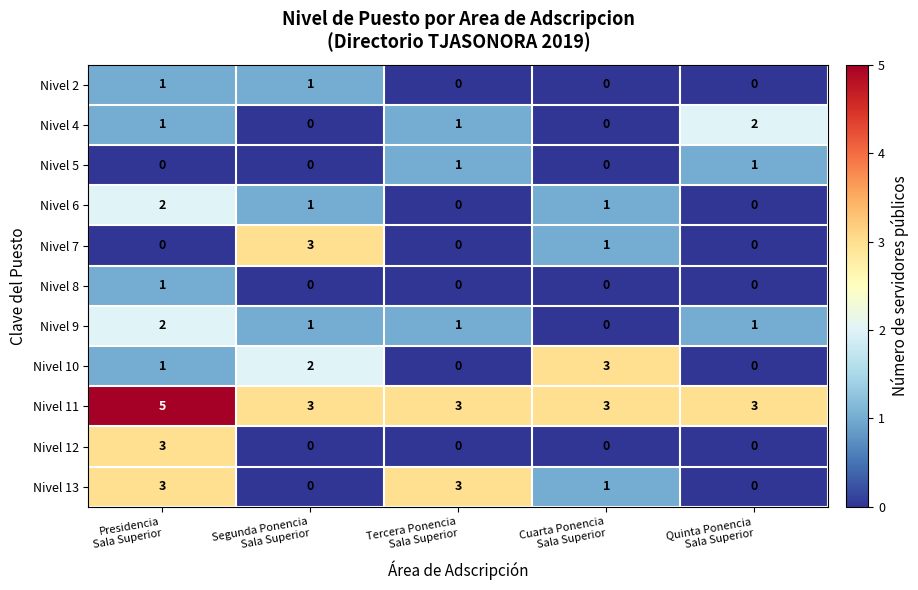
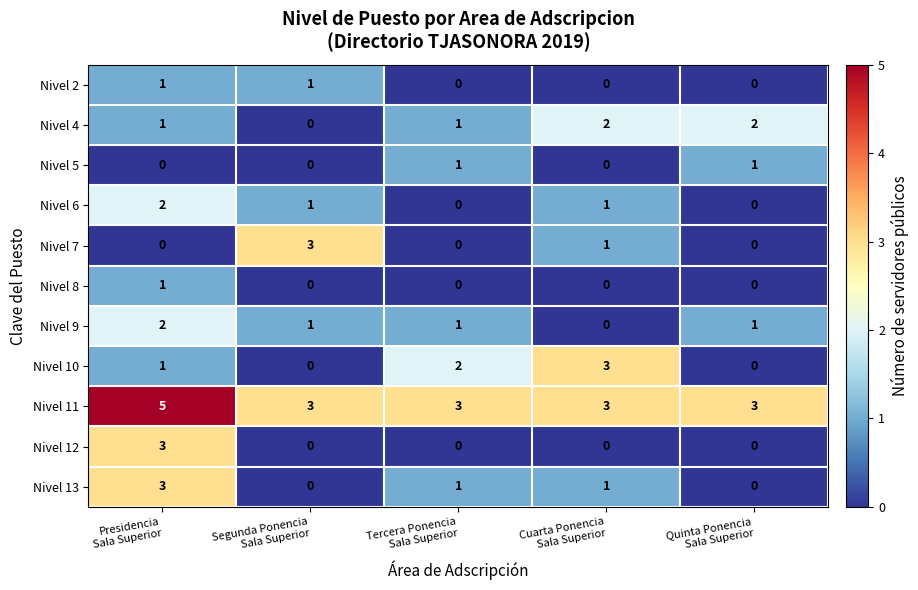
  {
    "Nivel 2": {
      "Presidencia Sala Superior": 1,
      "Segunda Ponencia Sala Superior": 1,
      "Tercera Ponencia Sala Superior": 0,
      "Cuarta Ponencia Sala Superior": 0,
      "Quinta Ponencia Sala Superior": 0
    },
    "Nivel 4": {
      "Presidencia Sala Superior": 1,
      "Segunda Ponencia Sala Superior": 0,
      "Tercera Ponencia Sala Superior": 1,
-     "Cuarta Ponencia Sala Superior": 0,
+     "Cuarta Ponencia Sala Superior": 2,
      "Quinta Ponencia Sala Superior": 2
    },
    "Nivel 5": {
      "Presidencia Sala Superior": 0,
      "Segunda Ponencia Sala Superior": 0,
      "Tercera Ponencia Sala Superior": 1,
      "Cuarta Ponencia Sala Superior": 0,
      "Quinta Ponencia Sala Superior": 1
    },
    "Nivel 6": {
      "Presidencia Sala Superior": 2,
      "Segunda Ponencia Sala Superior": 1,
      "Tercera Ponencia Sala Superior": 0,
      "Cuarta Ponencia Sala Superior": 1,
      "Quinta Ponencia Sala Superior": 0
    },
    "Nivel 7": {
      "Presidencia Sala Superior": 0,
      "Segunda Ponencia Sala Superior": 3,
      "Tercera Ponencia Sala Superior": 0,
      "Cuarta Ponencia Sala Superior": 1,
      "Quinta Ponencia Sala Superior": 0
    },
    "Nivel 8": {
      "Presidencia Sala Superior": 1,
      "Segunda Ponencia Sala Superior": 0,
      "Tercera Ponencia Sala Superior": 0,
      "Cuarta Ponencia Sala Superior": 0,
      "Quinta Ponencia Sala Superior": 0
    },
    "Nivel 9": {
      "Presidencia Sala Superior": 2,
      "Segunda Ponencia Sala Superior": 1,
      "Tercera Ponencia Sala Superior": 1,
      "Cuarta Ponencia Sala Superior": 0,
      "Quinta Ponencia Sala Superior": 1
    },
    "Nivel 10": {
      "Presidencia Sala Superior": 1,
-     "Segunda Ponencia Sala Superior": 2,
-     "Tercera Ponencia Sala Superior": 0,
+     "Segunda Ponencia Sala Superior": 0,
+     "Tercera Ponencia Sala Superior": 2,
      "Cuarta Ponencia Sala Superior": 3,
      "Quinta Ponencia Sala Superior": 0
    },
    "Nivel 11": {
      "Presidencia Sala Superior": 5,
      "Segunda Ponencia Sala Superior": 3,
      "Tercera Ponencia Sala Superior": 3,
      "Cuarta Ponencia Sala Superior": 3,
      "Quinta Ponencia Sala Superior": 3
    },
    "Nivel 12": {
      "Presidencia Sala Superior": 3,
      "Segunda Ponencia Sala Superior": 0,
      "Tercera Ponencia Sala Superior": 0,
      "Cuarta Ponencia Sala Superior": 0,
      "Quinta Ponencia Sala Superior": 0
    },
    "Nivel 13": {
      "Presidencia Sala Superior": 3,
      "Segunda Ponencia Sala Superior": 0,
-     "Tercera Ponencia Sala Superior": 3,
+     "Tercera Ponencia Sala Superior": 1,
      "Cuarta Ponencia Sala Superior": 1,
      "Quinta Ponencia Sala Superior": 0
    }
  }
